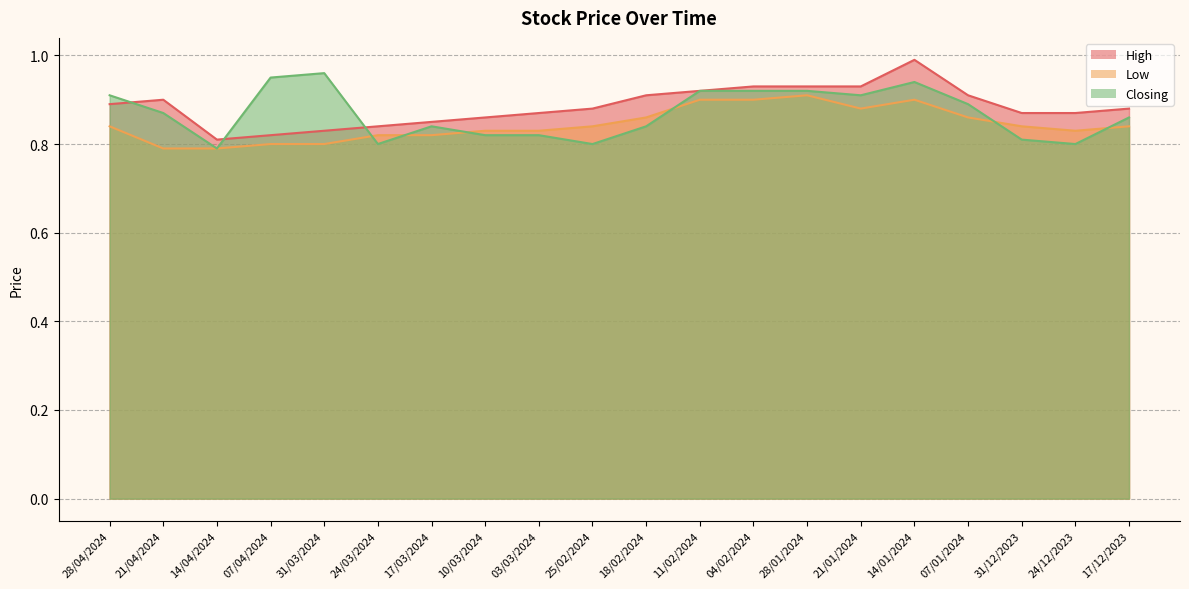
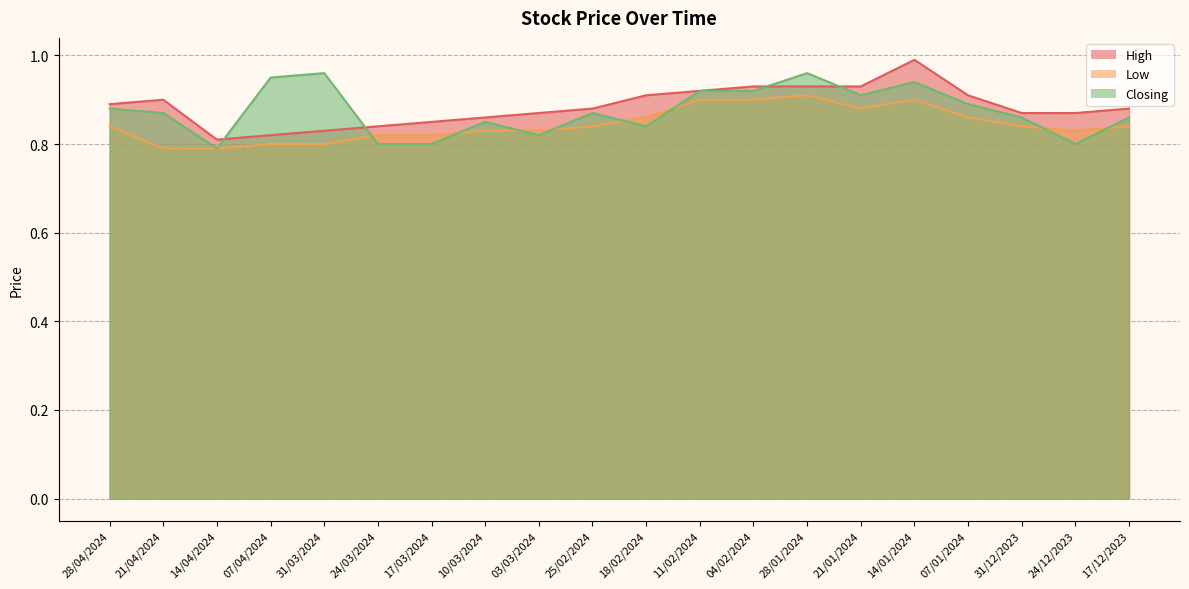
  {
    "Closing": {
-     "28/04/2024": 0.91,
+     "28/04/2024": 0.88,
      "21/04/2024": 0.87,
      "07/04/2024": 0.95,
      "31/03/2024": 0.96,
      "24/03/2024": 0.80,
-     "17/03/2024": 0.84,
-     "10/03/2024": 0.82,
+     "17/03/2024": 0.80,
+     "10/03/2024": 0.85,
      "03/03/2024": 0.82,
-     "25/02/2024": 0.80,
+     "25/02/2024": 0.87,
      "18/02/2024": 0.84,
      "04/02/2024": 0.92,
-     "28/01/2024": 0.92,
+     "28/01/2024": 0.96,
      "21/01/2024": 0.91,
      "14/01/2024": 0.94,
      "07/01/2024": 0.89,
-     "31/12/2023": 0.81,
+     "31/12/2023": 0.86,
      "24/12/2023": 0.80,
      "17/12/2023": 0.86
    }
  }
